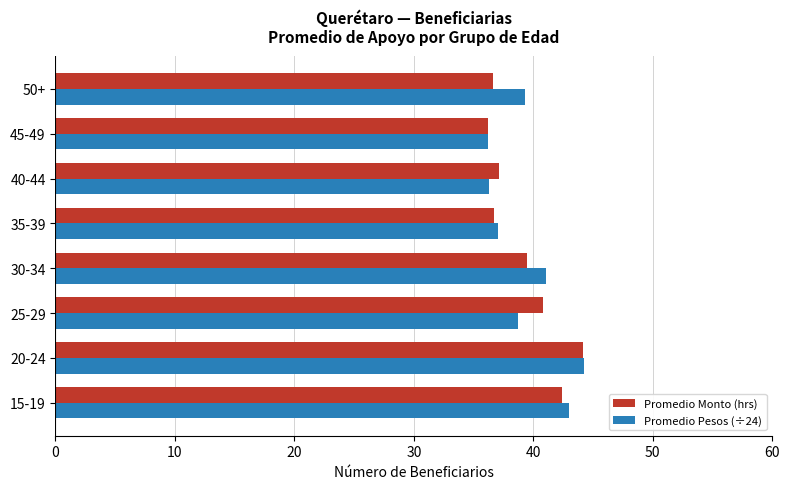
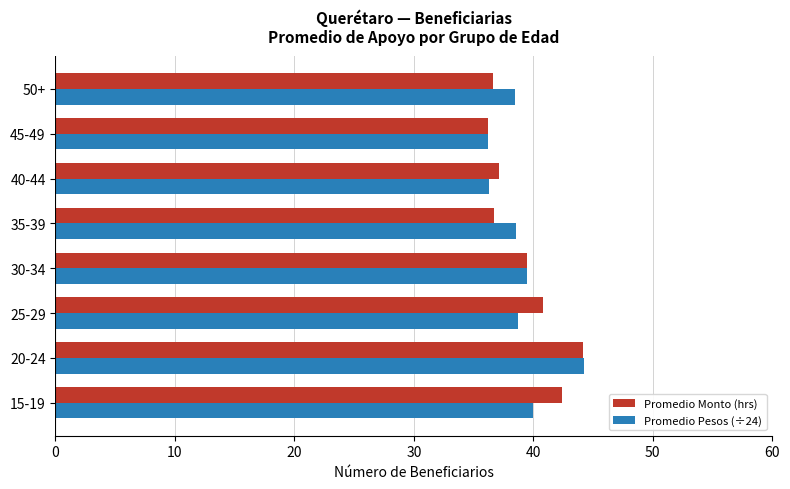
  {
    "Promedio Monto (hrs)": {
      "50+": 36.6,
      "45-49": 36.2,
      "40-44": 37.1,
      "35-39": 36.7,
      "30-34": 39.5,
      "25-29": 40.8,
      "20-24": 44.2,
      "15-19": 42.4
    },
    "Promedio Pesos (÷24)": {
-     "50+": 39.3,
+     "50+": 38.5,
      "45-49": 36.2,
      "40-44": 36.3,
-     "35-39": 37.1,
-     "30-34": 41.0,
+     "35-39": 38.6,
+     "30-34": 39.5,
      "25-29": 38.7,
      "20-24": 44.2,
-     "15-19": 43.0
+     "15-19": 40.0
    }
  }
